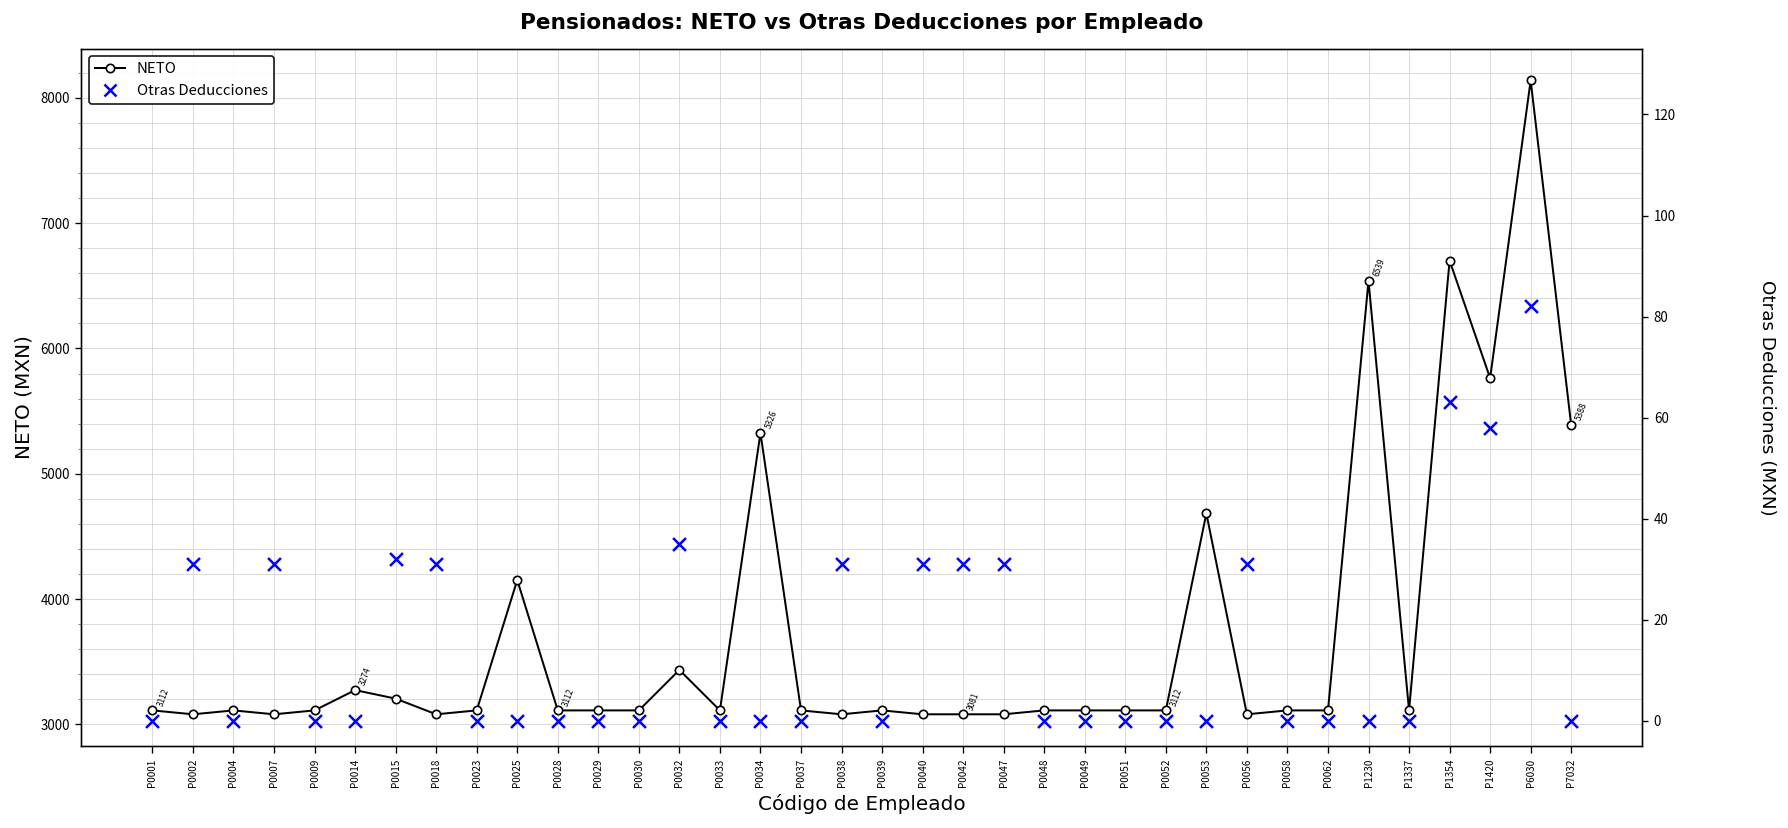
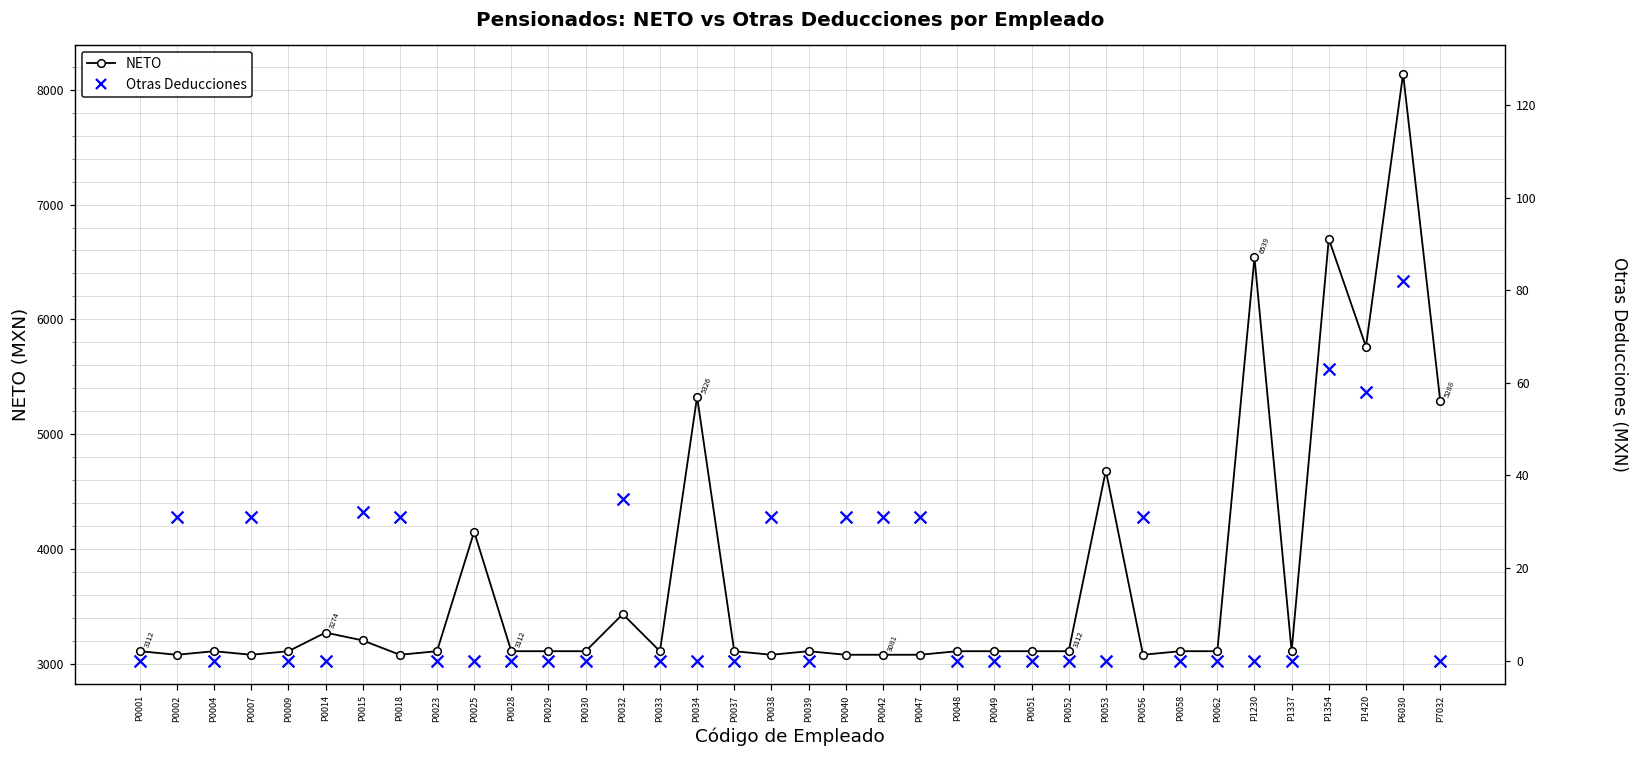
  {
    "NETO": {
      "P0001": 3112,
      "P0014": 3274,
      "P0028": 3112,
      "P0034": 5326,
      "P0042": 3081,
      "P0052": 3112,
      "P1230": 6539,
-     "P7032": 5388
+     "P7032": 5288
    }
  }
